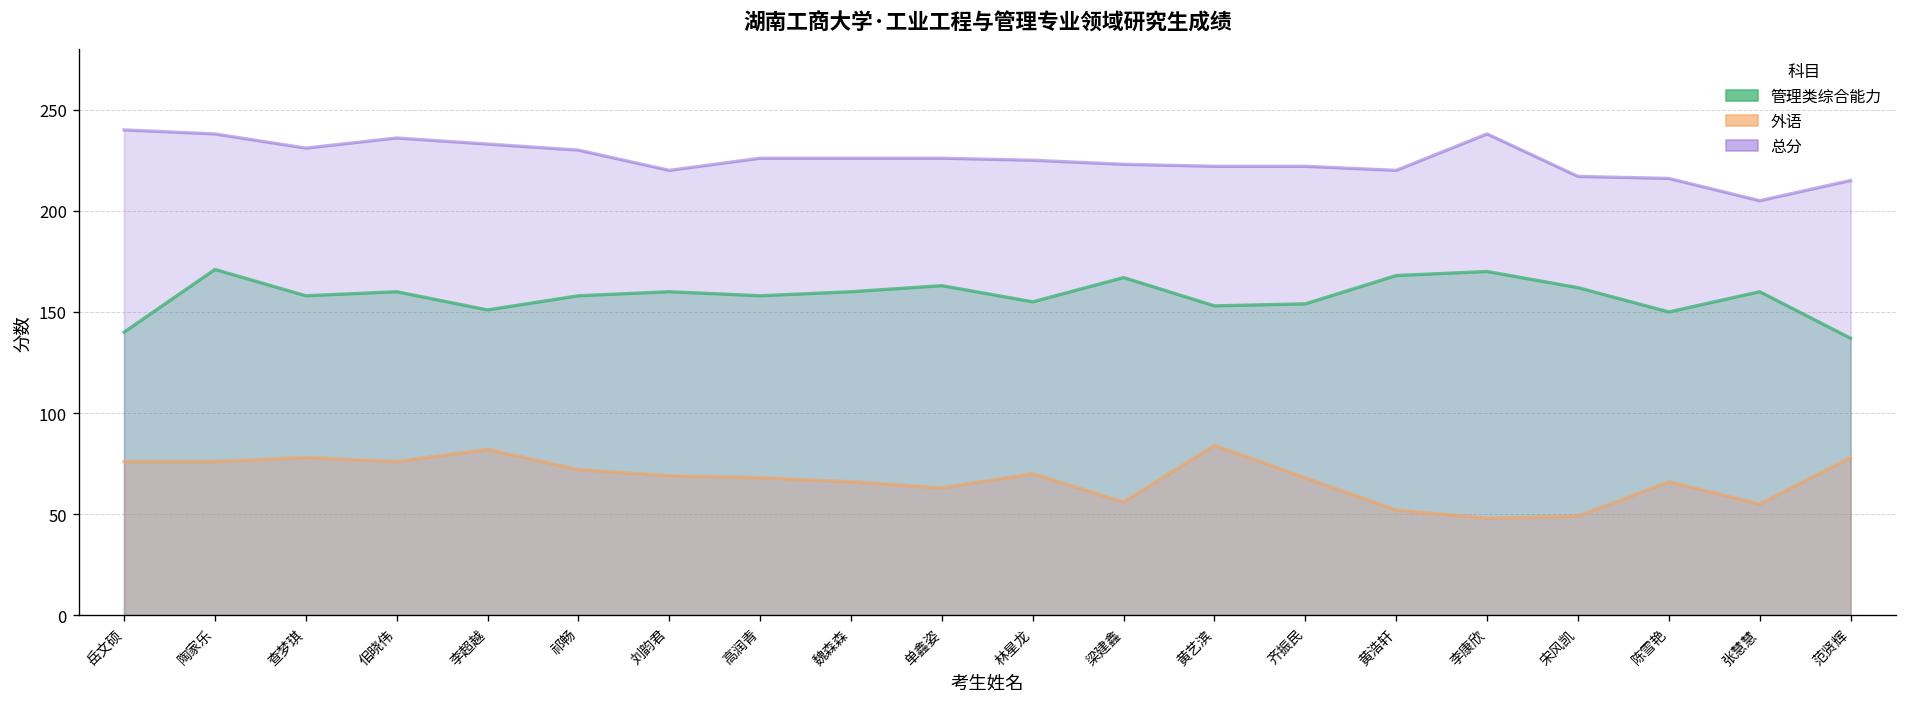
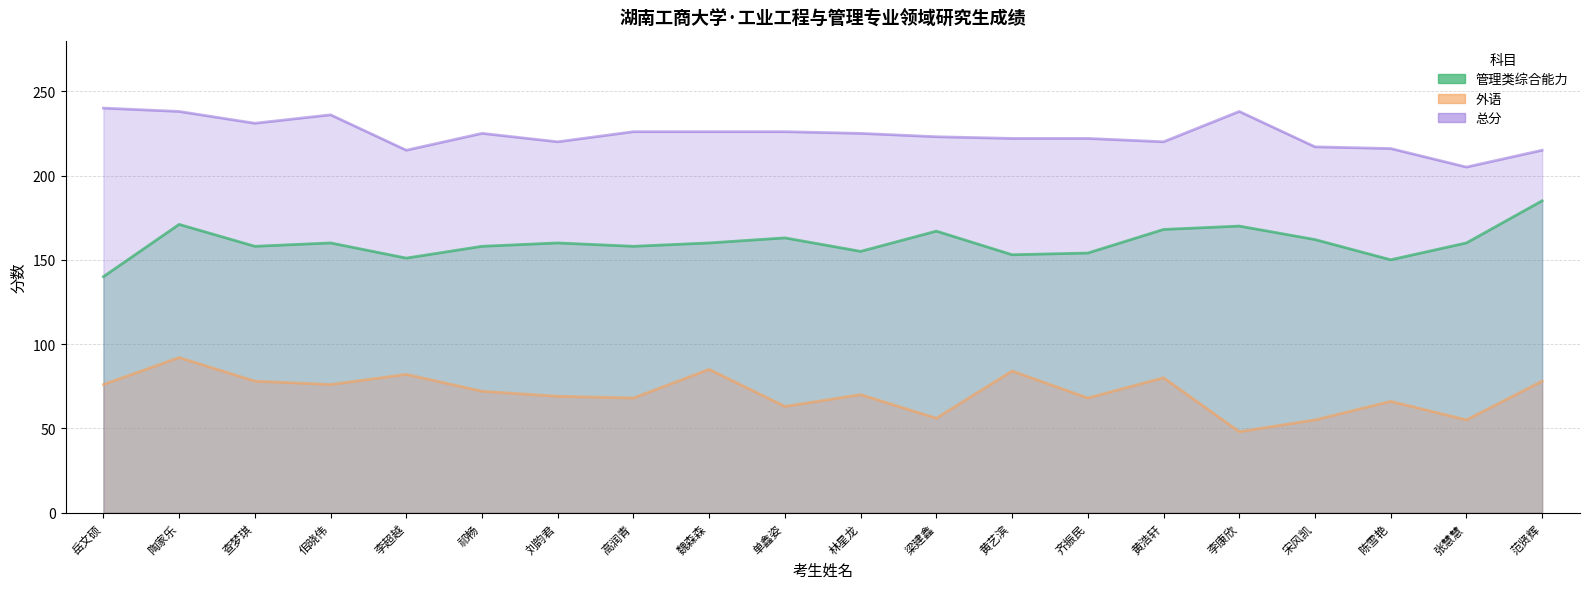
  {
    "管理类综合能力": {
      "岳文硕": 140,
      "陶家乐": 171,
      "查梦琪": 158,
      "佀晓伟": 160,
      "李超越": 151,
      "祁畅": 158,
      "刘韵君": 160,
      "高润青": 158,
      "魏森森": 160,
      "单鑫姿": 163,
      "林星龙": 155,
      "梁建鑫": 167,
      "黄艺滨": 153,
      "齐振民": 154,
      "黄浩轩": 168,
      "李康欣": 170,
      "宋风凯": 162,
      "陈雪艳": 150,
      "张慧慧": 160,
-     "范贤辉": 137
+     "范贤辉": 185
    },
    "外语": {
      "岳文硕": 76,
-     "陶家乐": 76,
+     "陶家乐": 92,
      "查梦琪": 78,
      "佀晓伟": 76,
      "李超越": 82,
      "祁畅": 72,
      "刘韵君": 69,
      "高润青": 68,
-     "魏森森": 66,
+     "魏森森": 85,
      "单鑫姿": 63,
      "林星龙": 70,
      "梁建鑫": 56,
      "黄艺滨": 84,
      "齐振民": 68,
-     "黄浩轩": 52,
+     "黄浩轩": 80,
      "李康欣": 48,
-     "宋风凯": 49,
+     "宋风凯": 55,
      "陈雪艳": 66,
      "张慧慧": 55,
      "范贤辉": 78
    },
    "总分": {
      "岳文硕": 240,
      "陶家乐": 238,
      "查梦琪": 231,
      "佀晓伟": 236,
-     "李超越": 233,
-     "祁畅": 230,
+     "李超越": 215,
+     "祁畅": 225,
      "刘韵君": 220,
      "高润青": 226,
      "魏森森": 226,
      "单鑫姿": 226,
      "林星龙": 225,
      "梁建鑫": 223,
      "黄艺滨": 222,
      "齐振民": 222,
      "黄浩轩": 220,
      "李康欣": 238,
      "宋风凯": 217,
      "陈雪艳": 216,
      "张慧慧": 205,
      "范贤辉": 215
    }
  }
